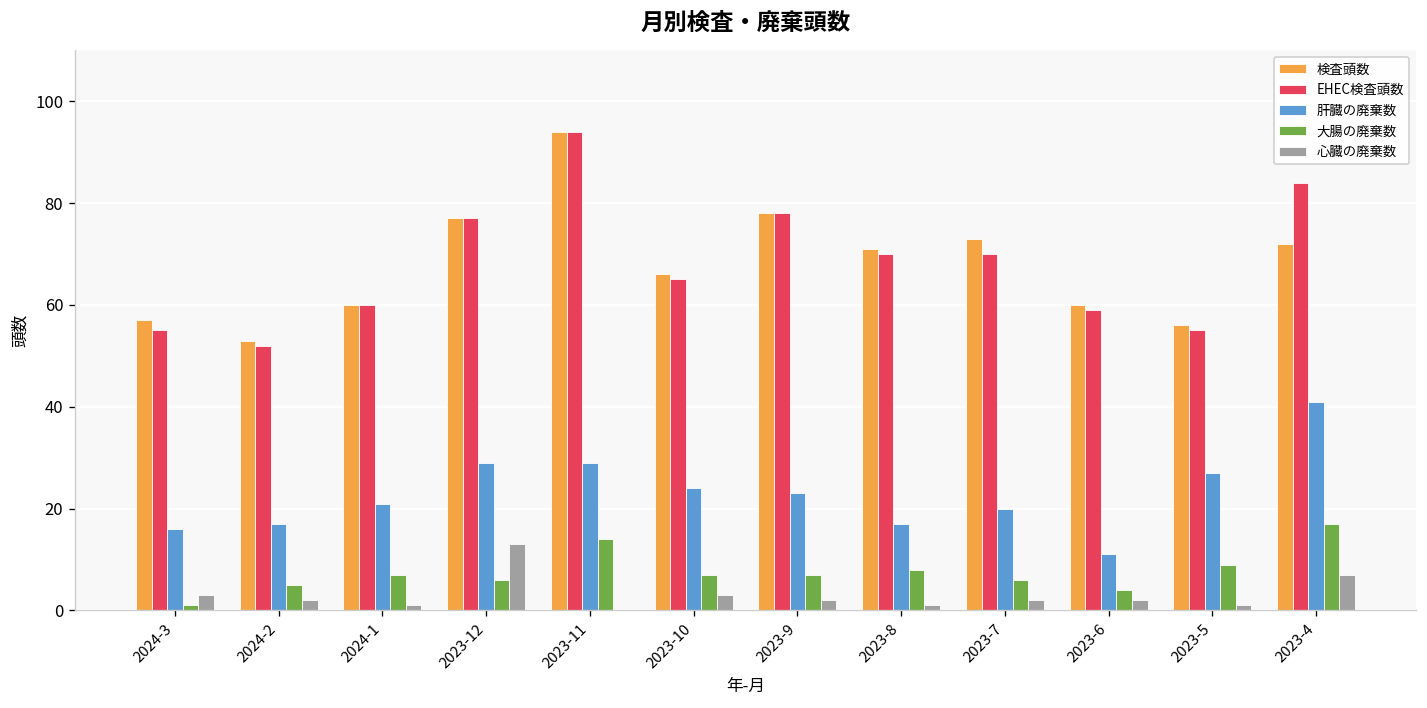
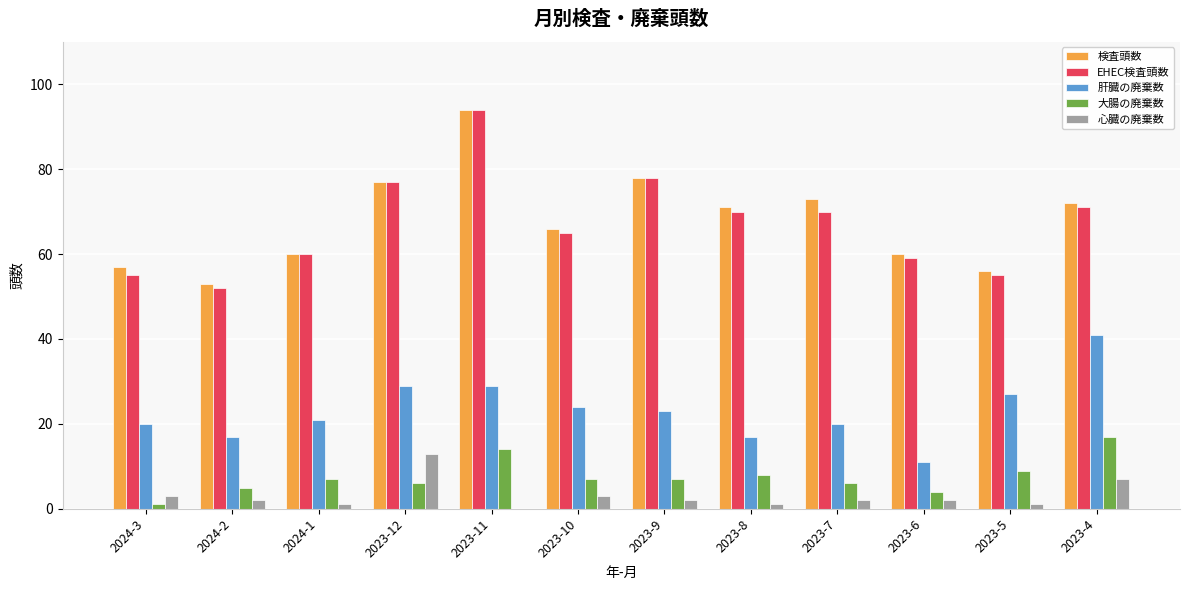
  {
    "検査頭数": {
      "2024-3": 57,
      "2024-2": 53,
      "2024-1": 60,
      "2023-12": 77,
      "2023-11": 94,
      "2023-10": 66,
      "2023-9": 78,
      "2023-8": 71,
      "2023-7": 73,
      "2023-6": 60,
      "2023-5": 56,
      "2023-4": 72
    },
    "EHEC検査頭数": {
      "2024-3": 55,
      "2024-2": 52,
      "2024-1": 60,
      "2023-12": 77,
      "2023-11": 94,
      "2023-10": 65,
      "2023-9": 78,
      "2023-8": 70,
      "2023-7": 70,
      "2023-6": 59,
      "2023-5": 55,
-     "2023-4": 84
+     "2023-4": 71
    },
    "肝臓の廃棄数": {
-     "2024-3": 16,
+     "2024-3": 20,
      "2024-2": 17,
      "2024-1": 21,
      "2023-12": 29,
      "2023-11": 29,
      "2023-10": 24,
      "2023-9": 23,
      "2023-8": 17,
      "2023-7": 20,
      "2023-6": 11,
      "2023-5": 27,
      "2023-4": 41
    },
    "大腸の廃棄数": {
      "2024-3": 1,
      "2024-2": 5,
      "2024-1": 7,
      "2023-12": 6,
      "2023-11": 14,
      "2023-10": 7,
      "2023-9": 7,
      "2023-8": 8,
      "2023-7": 6,
      "2023-6": 4,
      "2023-5": 9,
      "2023-4": 17
    },
    "心臓の廃棄数": {
      "2024-3": 3,
      "2024-2": 2,
      "2024-1": 1,
      "2023-12": 13,
      "2023-11": 0,
      "2023-10": 3,
      "2023-9": 2,
      "2023-8": 1,
      "2023-7": 2,
      "2023-6": 2,
      "2023-5": 1,
      "2023-4": 7
    }
  }
